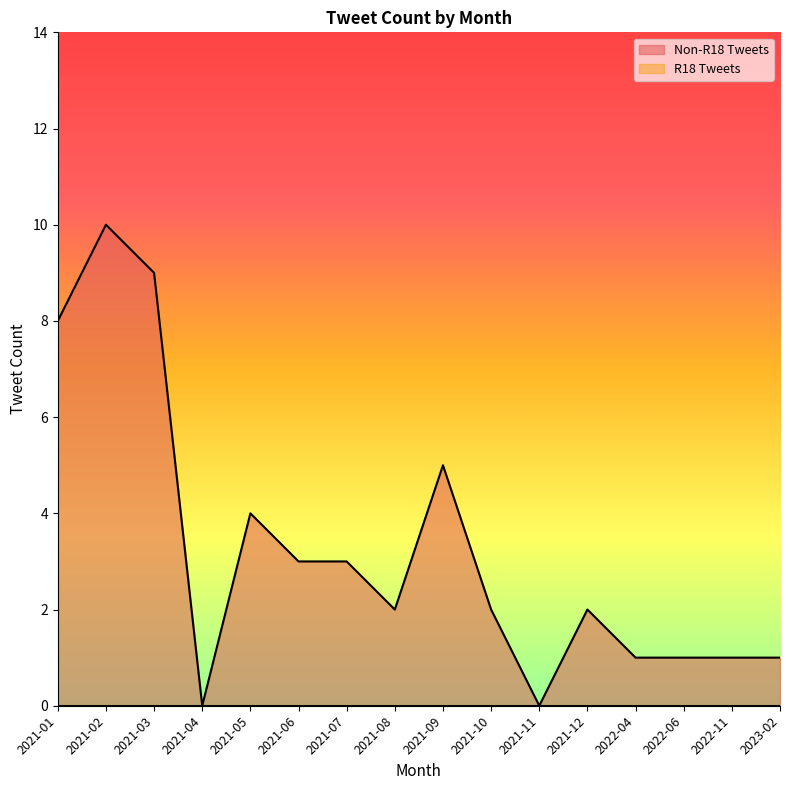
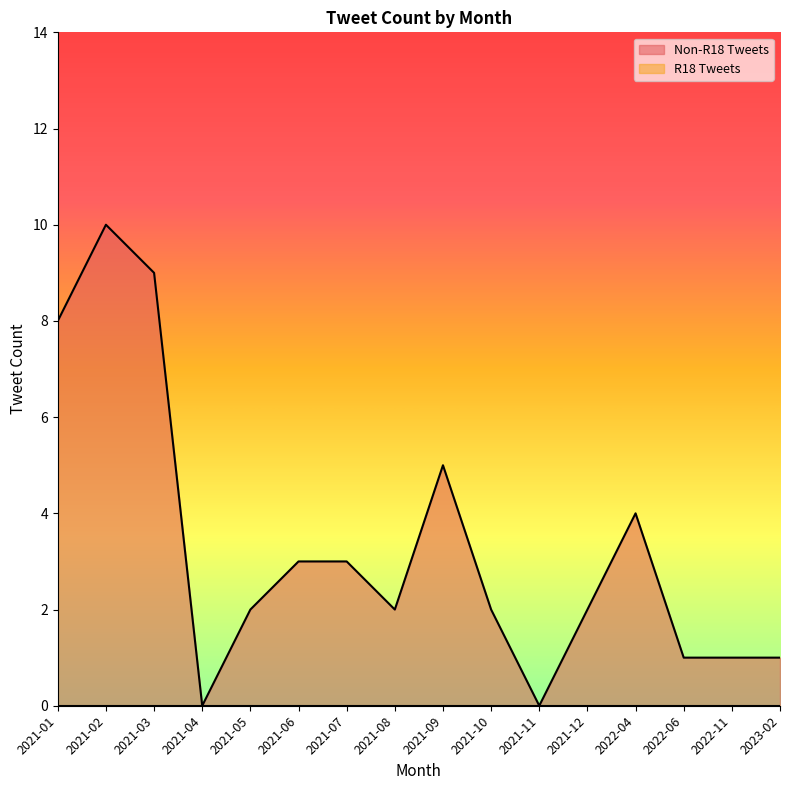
  {
    "Non-R18 Tweets": {
      "2021-01": 8,
      "2021-02": 10,
      "2021-03": 9,
-     "2021-05": 4,
+     "2021-05": 2,
      "2021-06": 3,
      "2021-07": 3,
      "2021-08": 2,
      "2021-09": 5,
      "2021-10": 2,
      "2021-12": 2,
-     "2022-04": 1,
+     "2022-04": 4,
      "2022-06": 1,
      "2022-11": 1,
      "2023-02": 1
    },
    "R18 Tweets": {
      "2021-01": 0,
      "2021-02": 0,
      "2021-03": 0,
      "2021-05": 0,
      "2021-06": 0,
      "2021-07": 0,
      "2021-08": 0,
      "2021-09": 0,
      "2021-10": 0,
      "2021-12": 0,
      "2022-04": 0,
      "2022-06": 0,
      "2022-11": 0,
      "2023-02": 0
    }
  }
